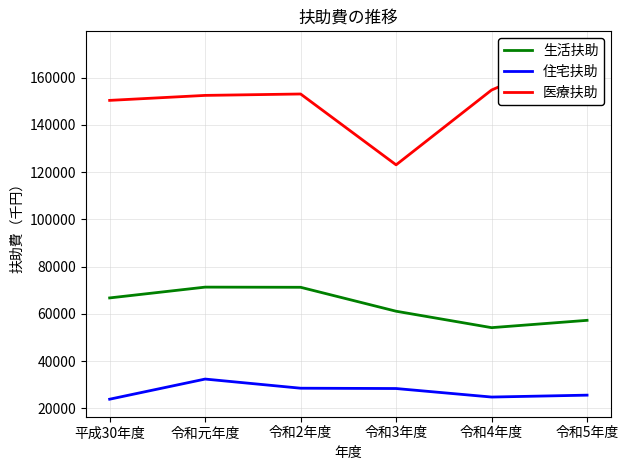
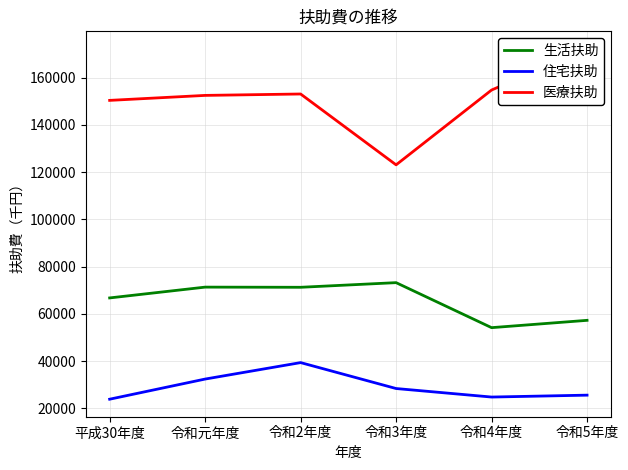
  {
    "生活扶助": {
      "平成30年度": 67000,
      "令和元年度": 71000,
      "令和2年度": 71000,
-     "令和3年度": 61000,
+     "令和3年度": 73000,
      "令和4年度": 54000,
      "令和5年度": 57000
    },
    "住宅扶助": {
      "平成30年度": 24000,
      "令和元年度": 32000,
-     "令和2年度": 28000,
+     "令和2年度": 39000,
      "令和3年度": 28000,
      "令和4年度": 25000,
      "令和5年度": 26000
    },
    "医療扶助": {
      "平成30年度": 150000,
      "令和元年度": 152000,
      "令和2年度": 153000,
      "令和3年度": 123000,
      "令和4年度": 155000
    }
  }
